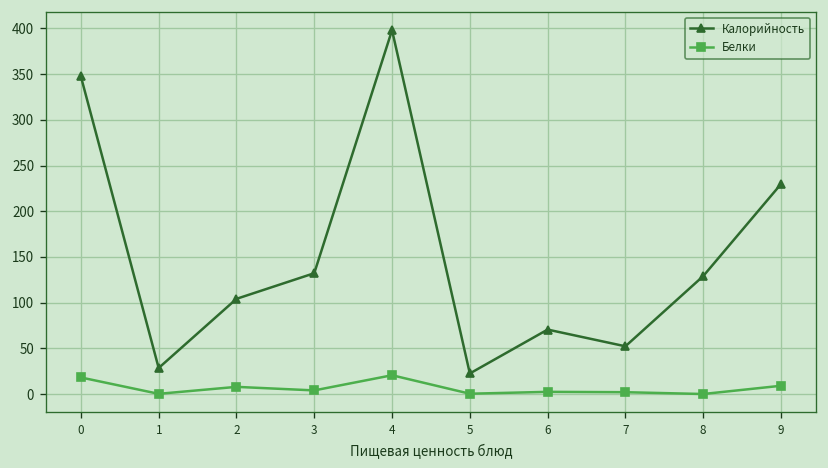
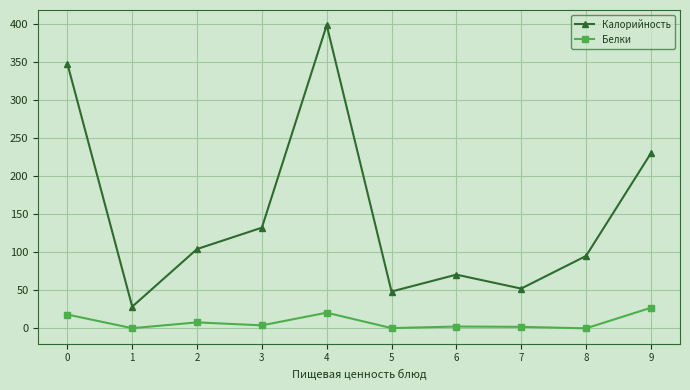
  {
    "Калорийность": {
      "0": 350,
      "1": 30,
      "2": 100,
      "3": 130,
      "4": 400,
-     "5": 20,
+     "5": 50,
      "6": 70,
      "7": 50,
-     "8": 130,
+     "8": 100,
      "9": 230
    },
    "Белки": {
      "0": 20,
      "1": 0,
      "2": 10,
      "3": 0,
      "4": 20,
      "5": 0,
      "6": 0,
      "7": 0,
      "8": 0,
-     "9": 10
+     "9": 30
    }
  }
